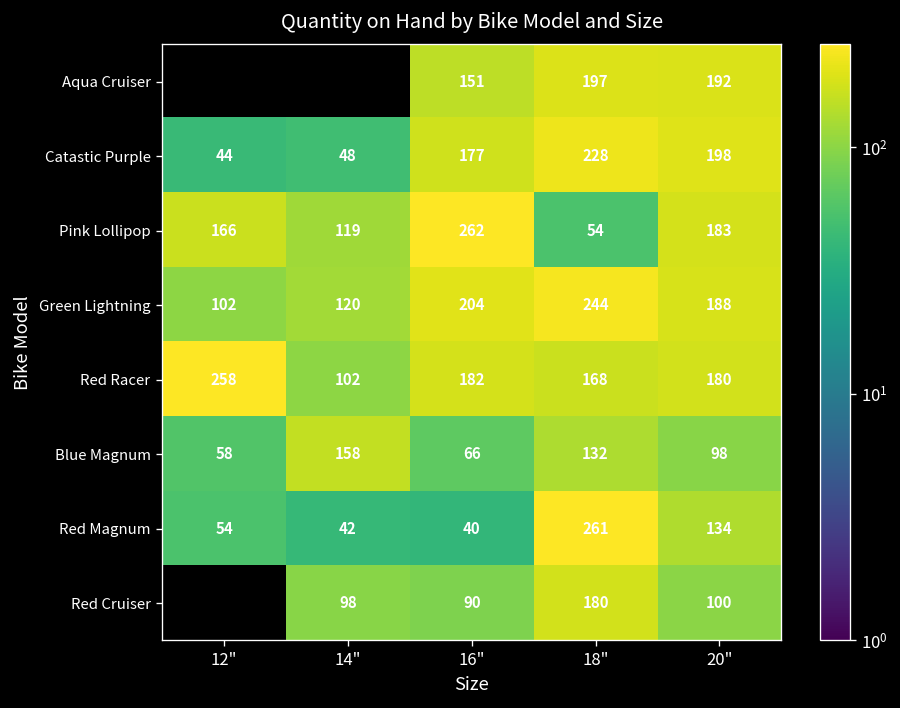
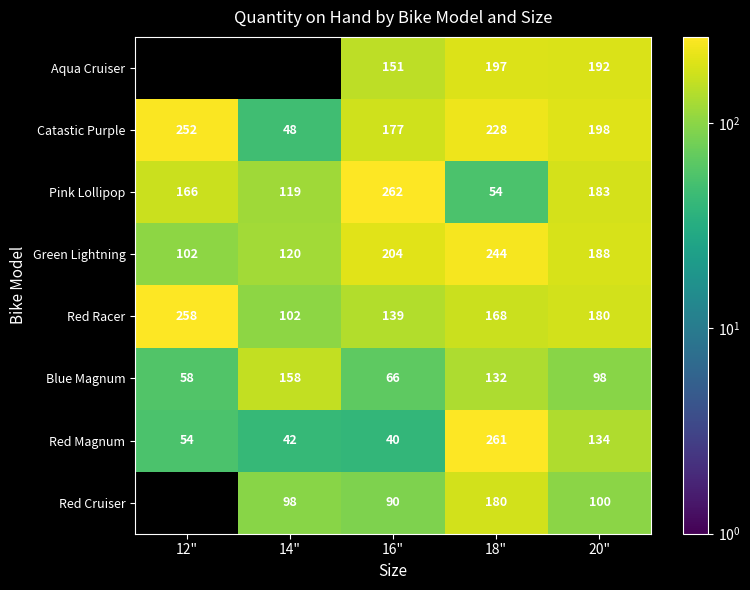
  {
    "Aqua Cruiser": {
      "16\"": 151,
      "18\"": 197,
      "20\"": 192
    },
    "Catastic Purple": {
-     "12\"": 44,
+     "12\"": 252,
      "14\"": 48,
      "16\"": 177,
      "18\"": 228,
      "20\"": 198
    },
    "Pink Lollipop": {
      "12\"": 166,
      "14\"": 119,
      "16\"": 262,
      "18\"": 54,
      "20\"": 183
    },
    "Green Lightning": {
      "12\"": 102,
      "14\"": 120,
      "16\"": 204,
      "18\"": 244,
      "20\"": 188
    },
    "Red Racer": {
      "12\"": 258,
      "14\"": 102,
-     "16\"": 182,
+     "16\"": 139,
      "18\"": 168,
      "20\"": 180
    },
    "Blue Magnum": {
      "12\"": 58,
      "14\"": 158,
      "16\"": 66,
      "18\"": 132,
      "20\"": 98
    },
    "Red Magnum": {
      "12\"": 54,
      "14\"": 42,
      "16\"": 40,
      "18\"": 261,
      "20\"": 134
    },
    "Red Cruiser": {
      "14\"": 98,
      "16\"": 90,
      "18\"": 180,
      "20\"": 100
    }
  }
